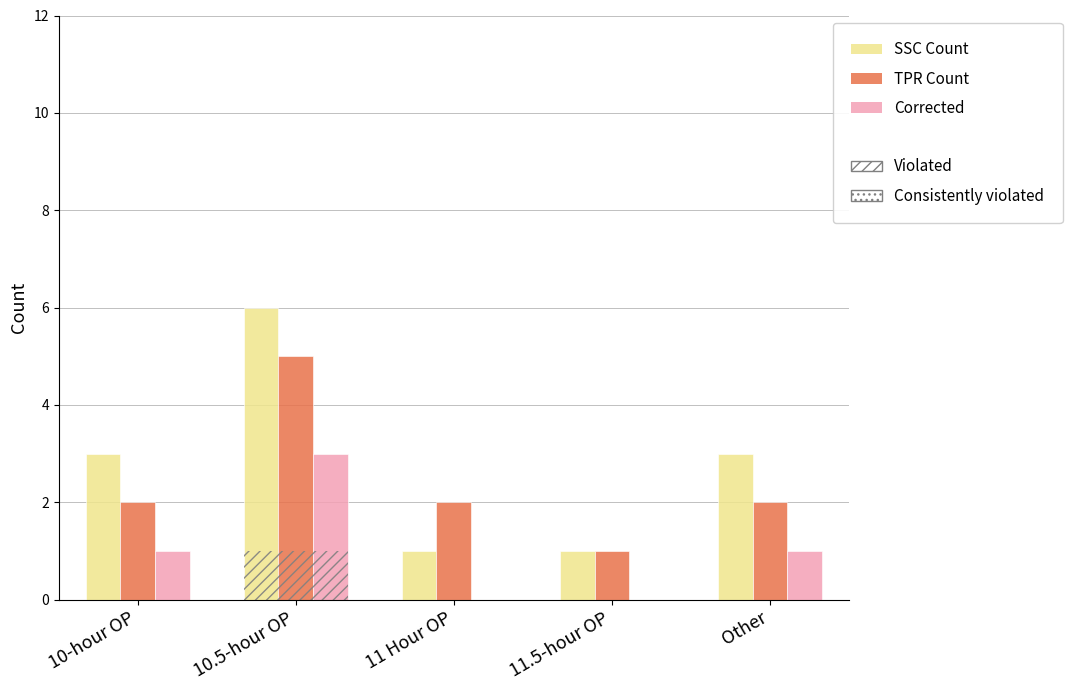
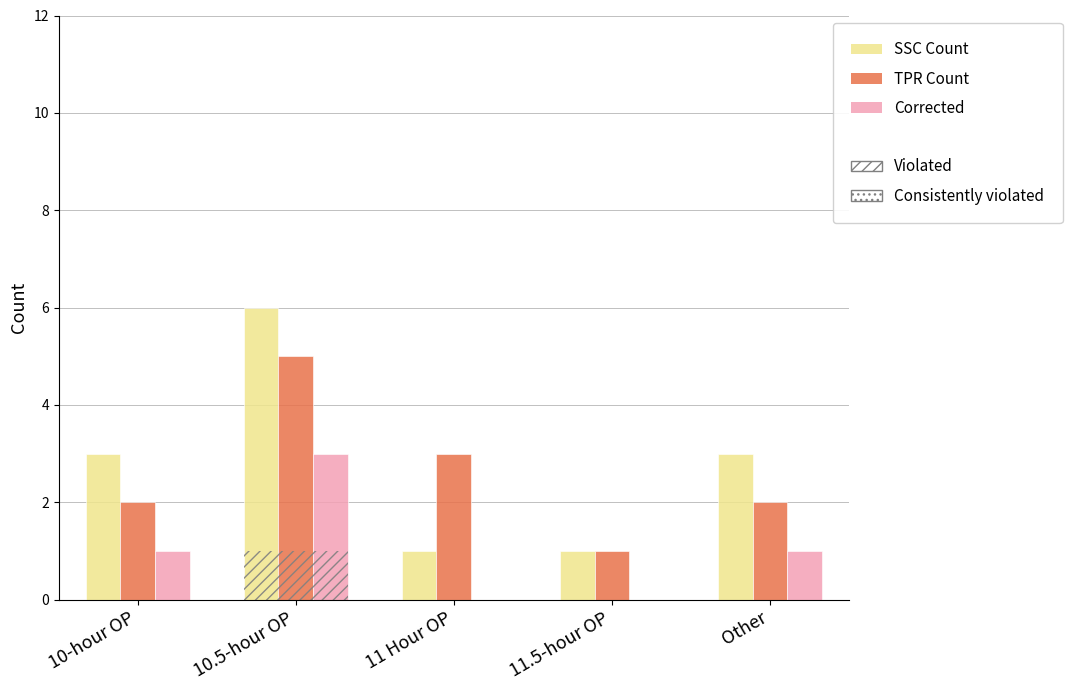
  {
    "SSC Count": {
      "10-hour OP": 3,
      "10.5-hour OP": 6,
      "11 Hour OP": 1,
      "11.5-hour OP": 1,
      "Other": 3
    },
    "TPR Count": {
      "10-hour OP": 2,
      "10.5-hour OP": 5,
-     "11 Hour OP": 2,
+     "11 Hour OP": 3,
      "11.5-hour OP": 1,
      "Other": 2
    },
    "Corrected": {
      "10-hour OP": 1,
      "10.5-hour OP": 3,
      "11 Hour OP": 0,
      "11.5-hour OP": 0,
      "Other": 1
    }
  }
